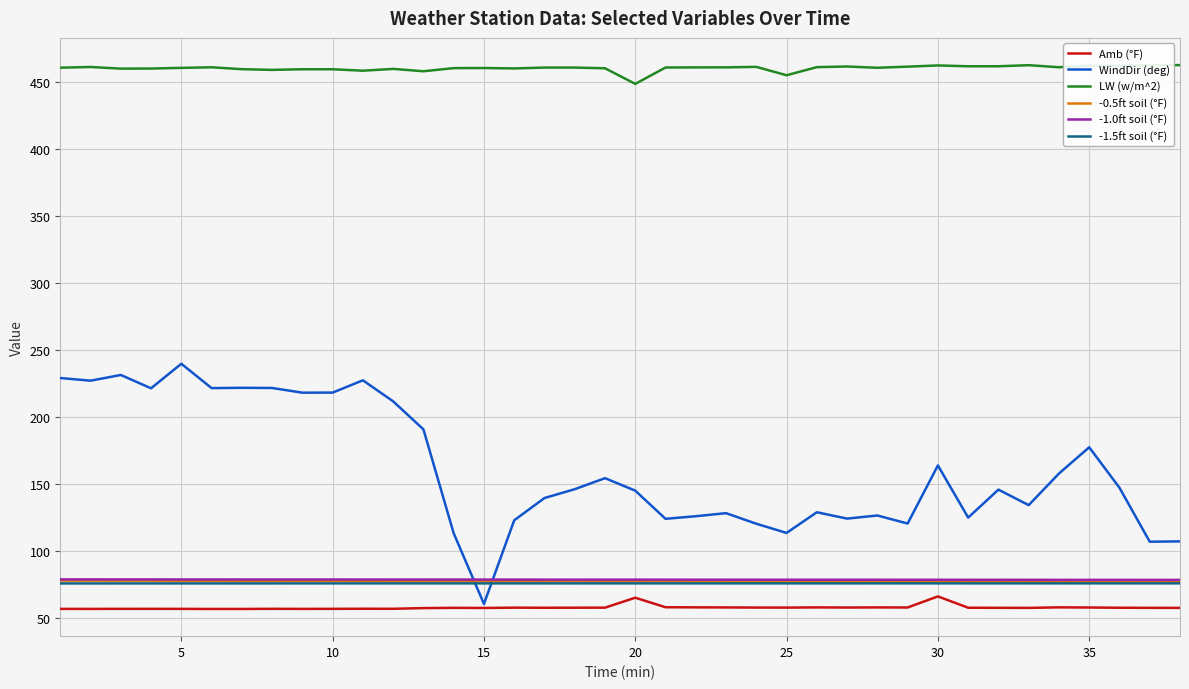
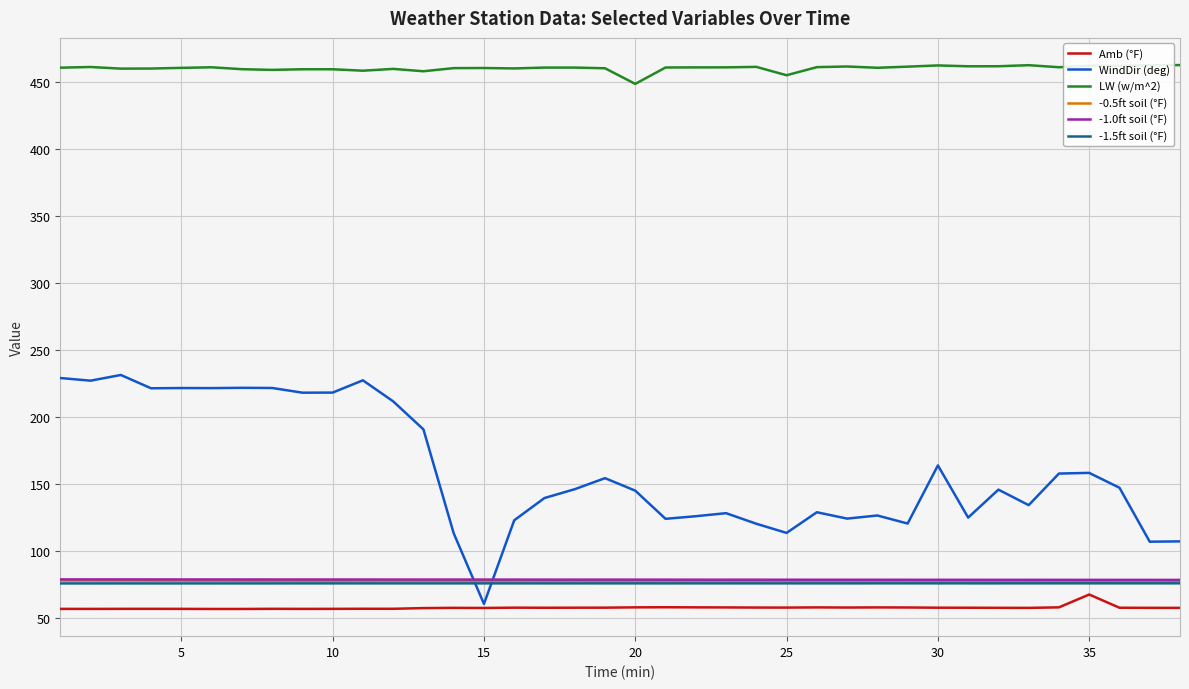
  {
    "Amb (°F)": {
      "5": 57,
      "10": 57,
      "15": 57,
-     "20": 65,
+     "20": 58,
      "25": 57,
-     "30": 66,
-     "35": 58
+     "30": 57,
+     "35": 67
    },
    "WindDir (deg)": {
-     "5": 239,
+     "5": 221,
      "10": 218,
      "15": 60,
      "20": 145,
      "25": 113,
      "30": 164,
-     "35": 177
+     "35": 158
    },
    "LW (w/m^2)": {
      "5": 460,
      "10": 459,
      "15": 460,
      "20": 448,
      "25": 455,
      "30": 462
    },
    "-1.5ft soil (°F)": {
      "5": 76,
      "10": 76
    }
  }
